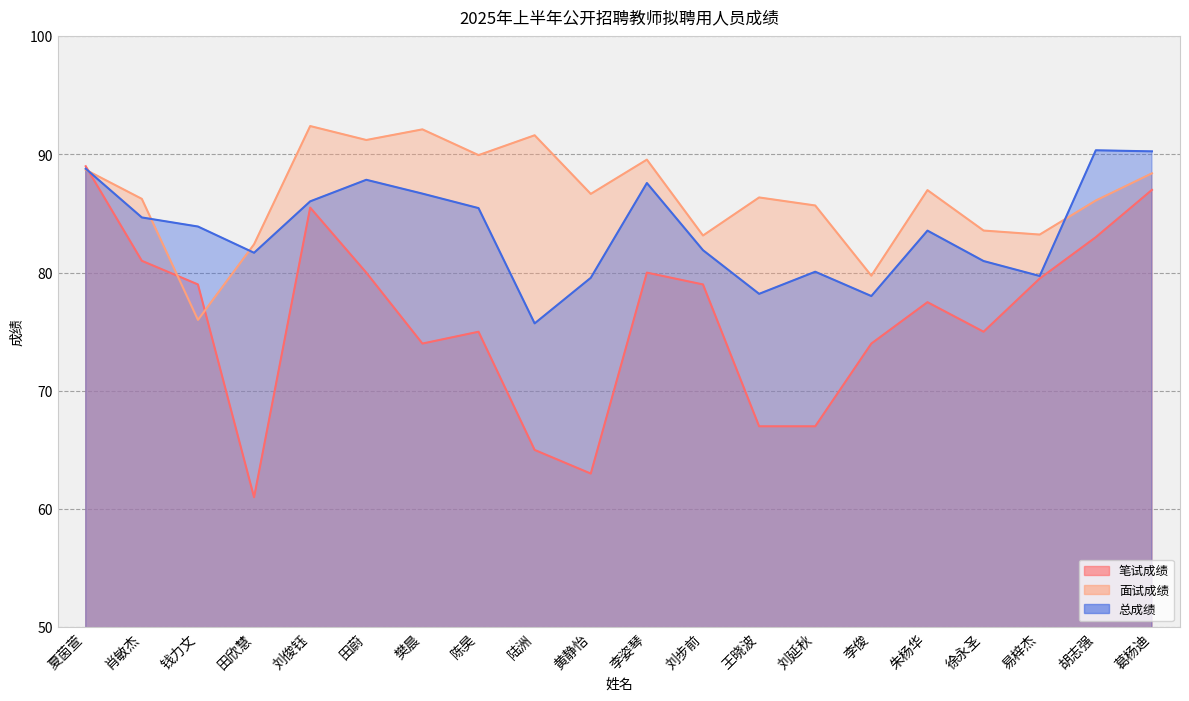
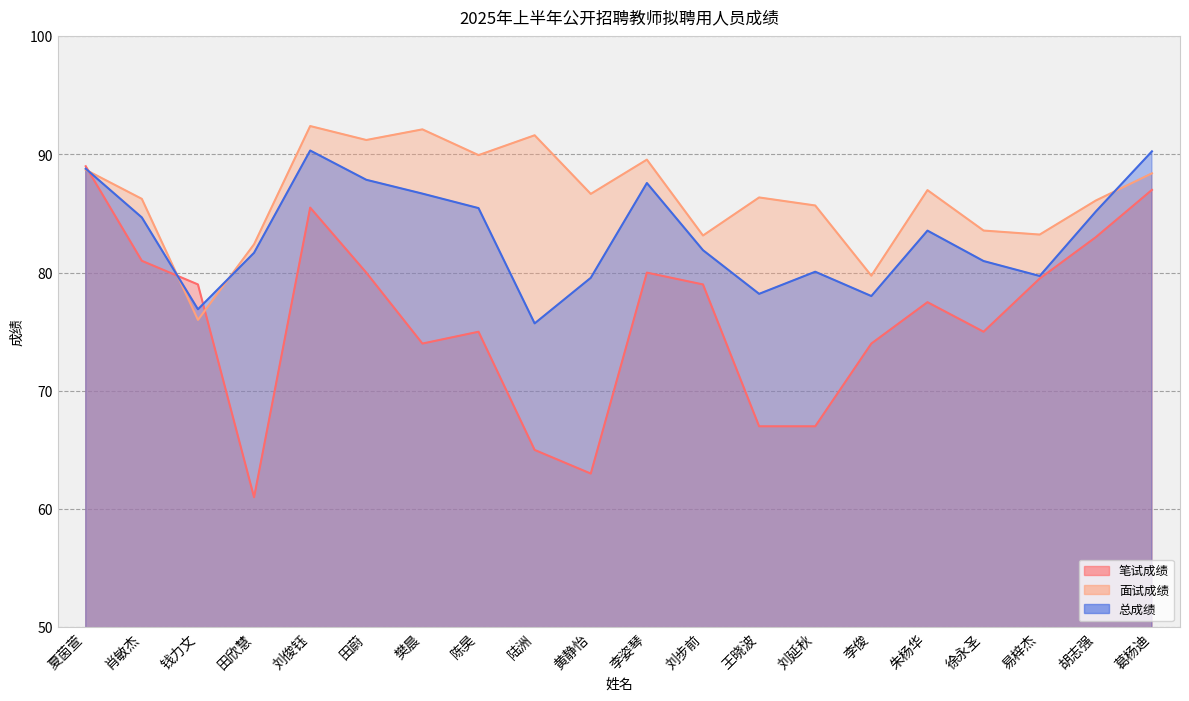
  {
    "总成绩": {
      "肖敏杰": 84.7,
-     "钱力文": 83.9,
+     "钱力文": 76.9,
      "田欣慧": 81.7,
-     "刘俊钰": 86.0,
+     "刘俊钰": 90.3,
      "田蔚": 87.9,
      "樊晨": 86.7,
      "陈昊": 85.5,
      "陆洲": 75.7,
      "黄静怡": 79.6,
      "李姿琴": 87.6,
      "刘步前": 81.9,
      "王晓波": 78.2,
      "刘延秋": 80.1,
      "李俊": 78.0,
      "朱杨华": 83.6,
      "徐永圣": 81.0,
-     "胡志强": 90.4,
+     "胡志强": 85.2,
      "葛杨迪": 90.3
    }
  }
